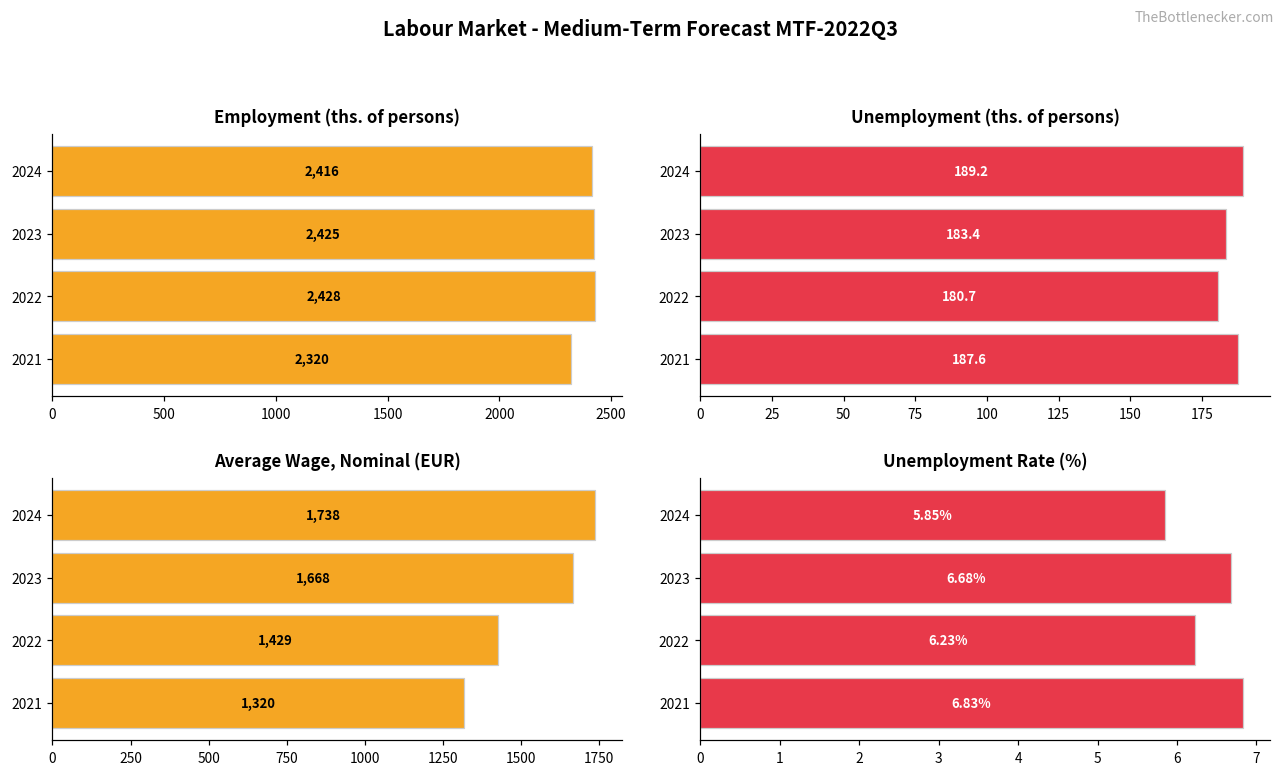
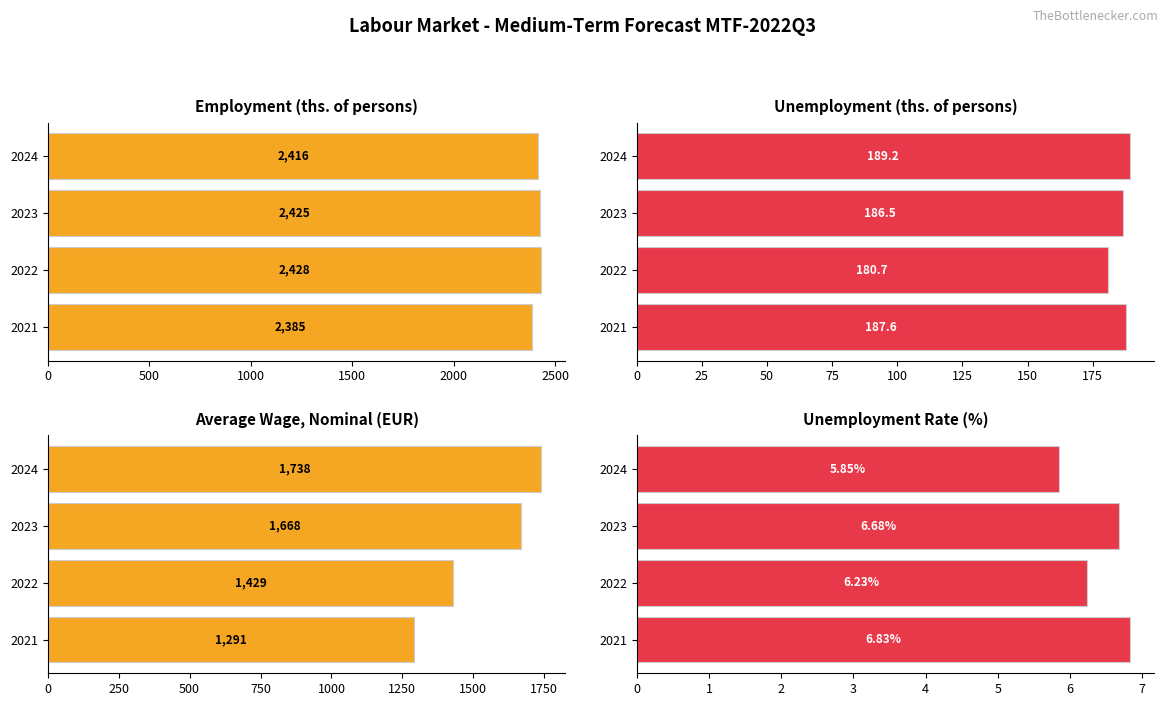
  {
    "Employment (ths. of persons)": {
      "2024": "2,416",
      "2023": "2,425",
      "2022": "2,428",
-     "2021": "2,320"
+     "2021": "2,385"
    },
    "Unemployment (ths. of persons)": {
      "2024": "189.2",
-     "2023": "183.4",
+     "2023": "186.5",
      "2022": "180.7",
      "2021": "187.6"
    },
    "Average Wage, Nominal (EUR)": {
      "2024": "1,738",
      "2023": "1,668",
      "2022": "1,429",
-     "2021": "1,320"
+     "2021": "1,291"
    },
    "Unemployment Rate (%)": {
      "2024": "5.85%",
      "2023": "6.68%",
      "2022": "6.23%",
      "2021": "6.83%"
    }
  }
